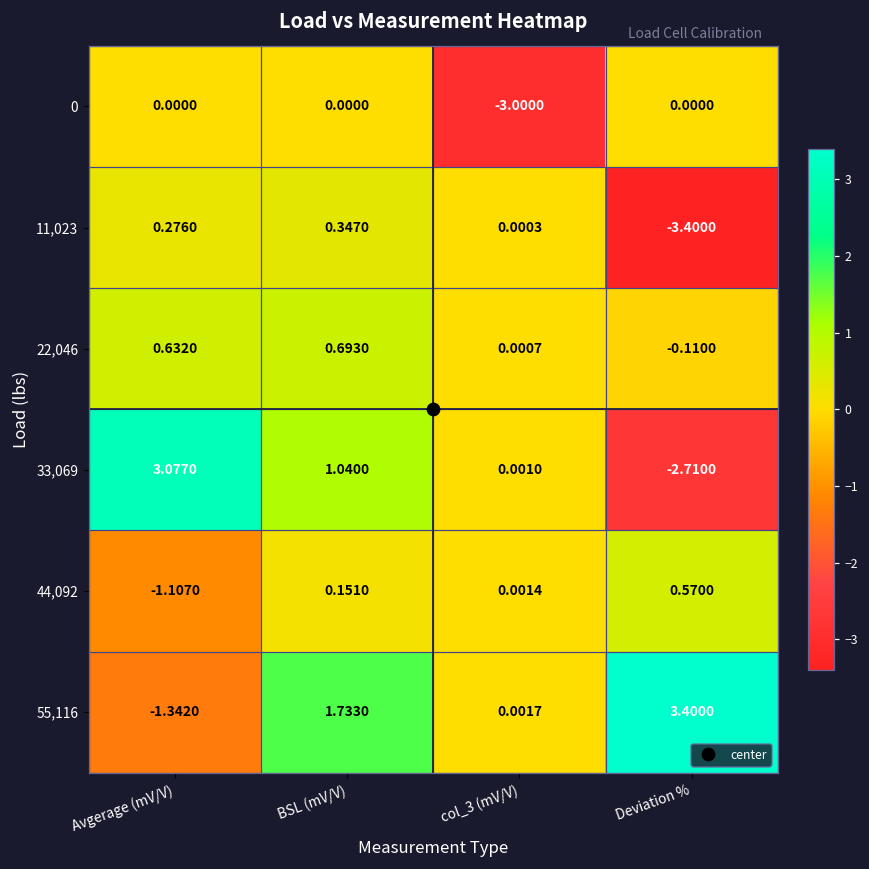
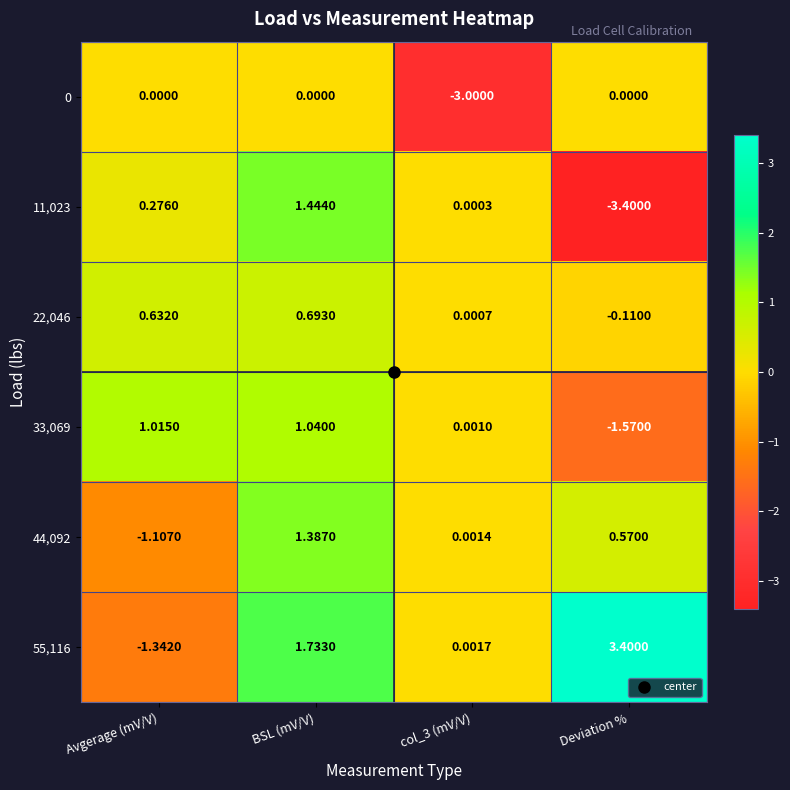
  {
    "0": {
      "Avgerage (mV/V)": 0.0000,
      "BSL (mV/V)": 0.0000,
      "col_3 (mV/V)": -3.0000,
      "Deviation %": 0.0000
    },
    "11,023": {
      "Avgerage (mV/V)": 0.2760,
-     "BSL (mV/V)": 0.3470,
+     "BSL (mV/V)": 1.4440,
      "col_3 (mV/V)": 0.0003,
      "Deviation %": -3.4000
    },
    "22,046": {
      "Avgerage (mV/V)": 0.6320,
      "BSL (mV/V)": 0.6930,
      "col_3 (mV/V)": 0.0007,
      "Deviation %": -0.1100
    },
    "33,069": {
-     "Avgerage (mV/V)": 3.0770,
+     "Avgerage (mV/V)": 1.0150,
      "BSL (mV/V)": 1.0400,
      "col_3 (mV/V)": 0.0010,
-     "Deviation %": -2.7100
+     "Deviation %": -1.5700
    },
    "44,092": {
      "Avgerage (mV/V)": -1.1070,
-     "BSL (mV/V)": 0.1510,
+     "BSL (mV/V)": 1.3870,
      "col_3 (mV/V)": 0.0014,
      "Deviation %": 0.5700
    },
    "55,116": {
      "Avgerage (mV/V)": -1.3420,
      "BSL (mV/V)": 1.7330,
      "col_3 (mV/V)": 0.0017,
      "Deviation %": 3.4000
    }
  }
